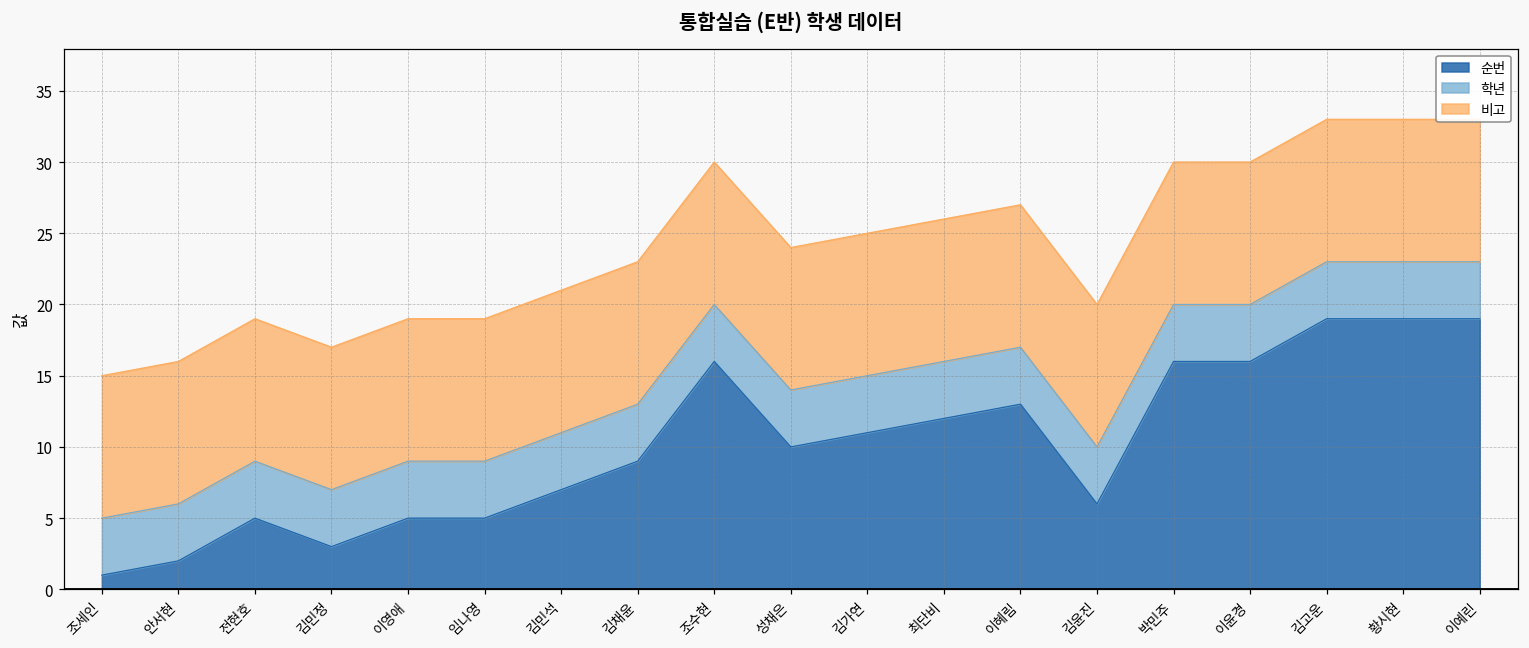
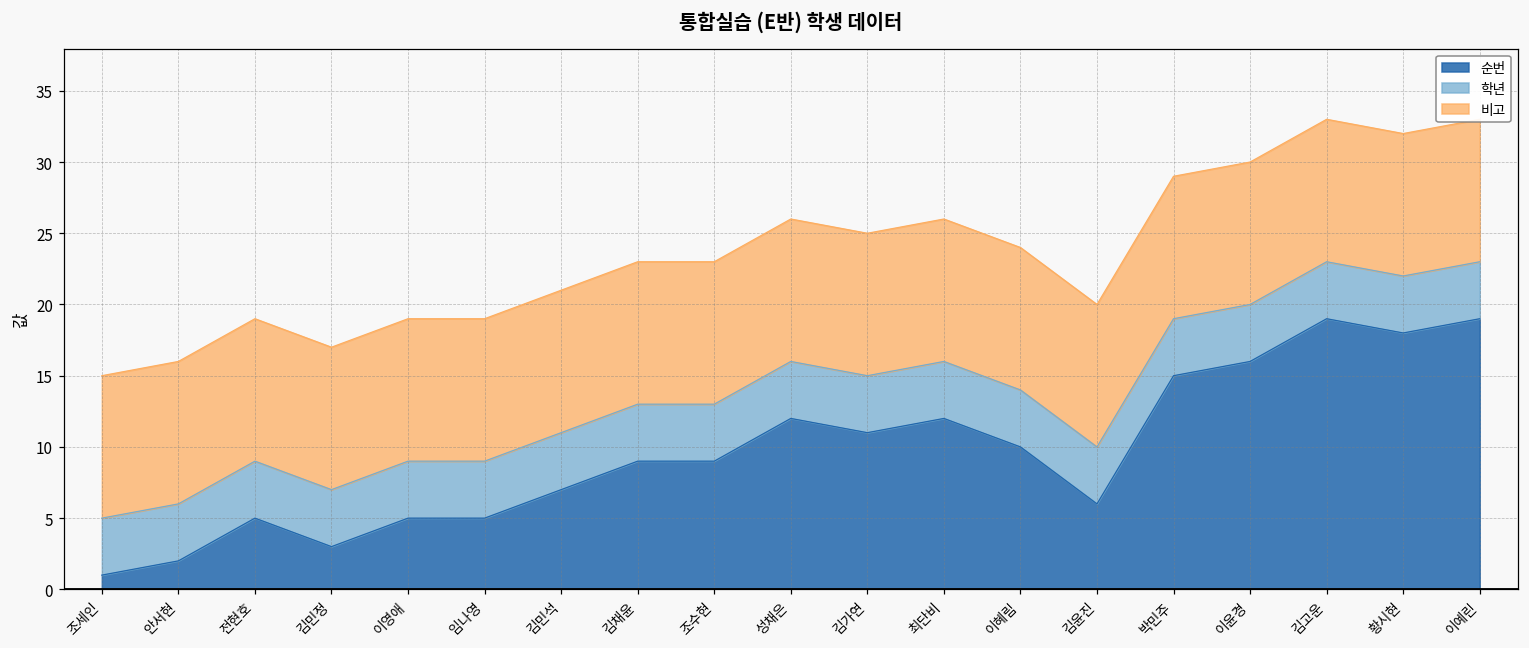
  {
    "순번": {
      "조세인": 1,
      "안서현": 2,
      "전현호": 5,
      "김민정": 3,
      "이영애": 5,
      "임나영": 5,
      "김민석": 7,
      "김채윤": 9,
-     "조수현": 16,
-     "성채은": 10,
+     "조수현": 9,
+     "성채은": 12,
      "김가연": 11,
      "최단비": 12,
-     "이혜림": 13,
+     "이혜림": 10,
      "김윤진": 6,
-     "박민주": 16,
+     "박민주": 15,
      "이윤경": 16,
      "김고운": 19,
-     "황시현": 19,
+     "황시현": 18,
      "이예린": 19
    },
    "학년": {
      "조세인": 4,
      "안서현": 4,
      "전현호": 4,
      "김민정": 4,
      "이영애": 4,
      "임나영": 4,
      "김민석": 4,
      "김채윤": 4,
      "조수현": 4,
      "성채은": 4,
      "김가연": 4,
      "최단비": 4,
      "이혜림": 4,
      "김윤진": 4,
      "박민주": 4,
      "이윤경": 4,
      "김고운": 4,
      "황시현": 4,
      "이예린": 4
    },
    "비고": {
      "조세인": 10,
      "안서현": 10,
      "전현호": 10,
      "김민정": 10,
      "이영애": 10,
      "임나영": 10,
      "김민석": 10,
      "김채윤": 10,
      "조수현": 10,
      "성채은": 10,
      "김가연": 10,
      "최단비": 10,
      "이혜림": 10,
      "김윤진": 10,
      "박민주": 10,
      "이윤경": 10,
      "김고운": 10,
      "황시현": 10
    }
  }
